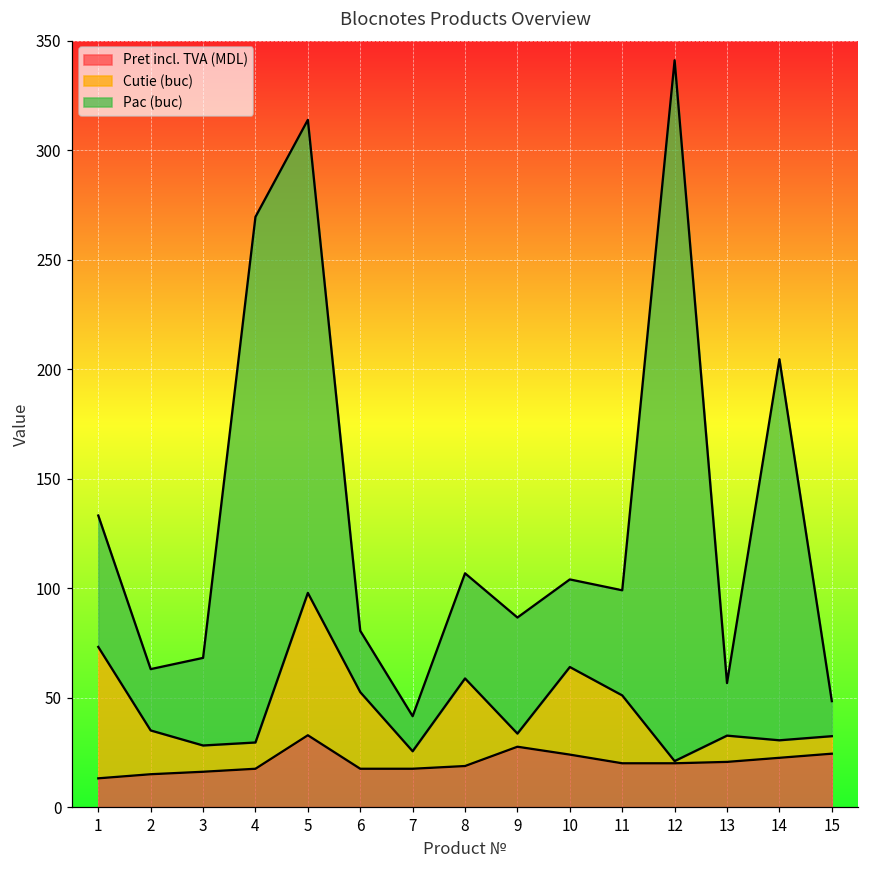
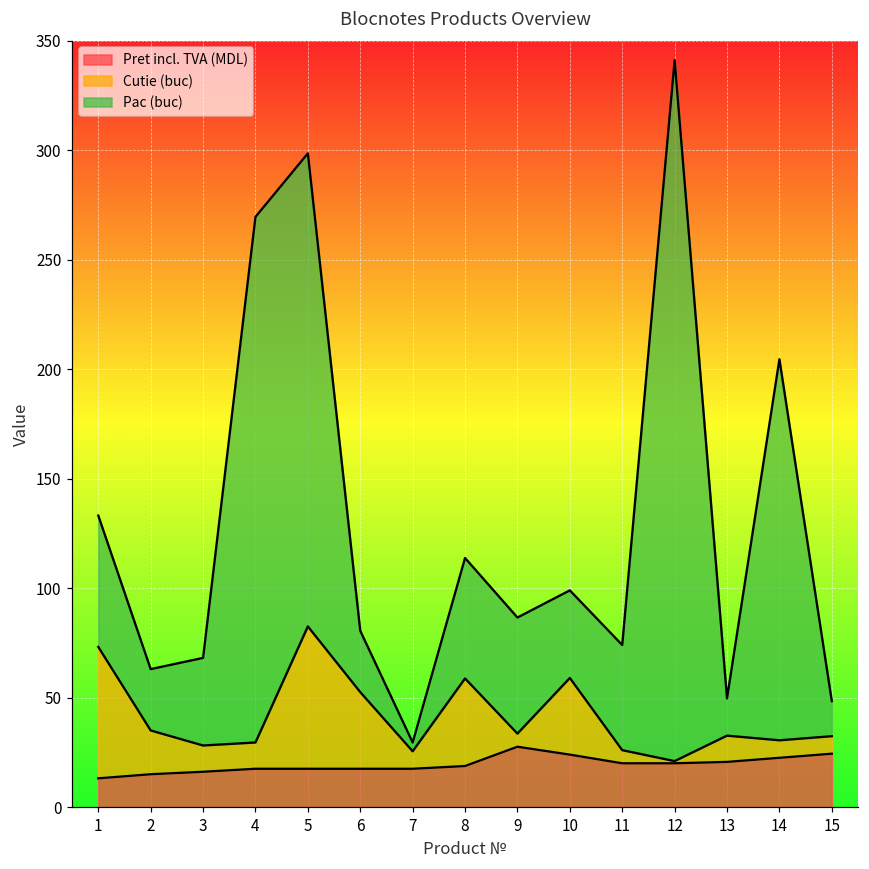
  {
    "Pret incl. TVA (MDL)": {
      "1": 13,
      "2": 15,
      "3": 16,
      "4": 18,
-     "5": 33,
+     "5": 18,
      "6": 18,
      "7": 18,
      "8": 19,
      "9": 28,
      "10": 24,
      "11": 20,
      "13": 21,
      "14": 23,
      "15": 24
    },
    "Cutie (buc)": {
      "1": 60,
      "2": 20,
      "3": 12,
      "4": 12,
      "5": 65,
      "6": 35,
      "7": 8,
      "8": 40,
      "9": 6,
-     "10": 40,
-     "11": 31,
+     "10": 35,
+     "11": 6,
      "13": 12,
      "14": 8,
      "15": 8
    },
    "Pac (buc)": {
      "1": 60,
      "2": 28,
      "3": 40,
      "4": 240,
      "5": 216,
      "6": 28,
-     "7": 16,
-     "8": 48,
+     "7": 4,
+     "8": 55,
      "9": 53,
      "10": 40,
      "11": 48,
      "12": 320,
-     "13": 24,
+     "13": 17,
      "14": 174,
      "15": 16
    }
  }
